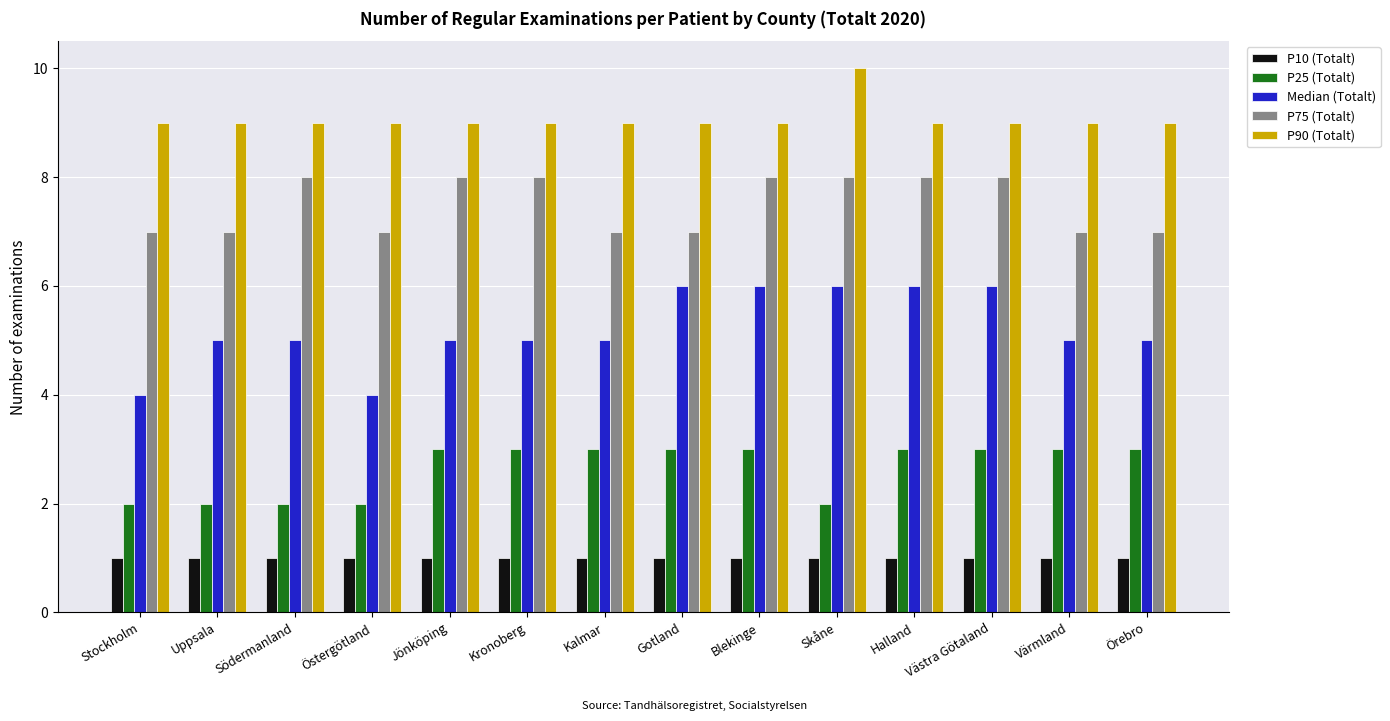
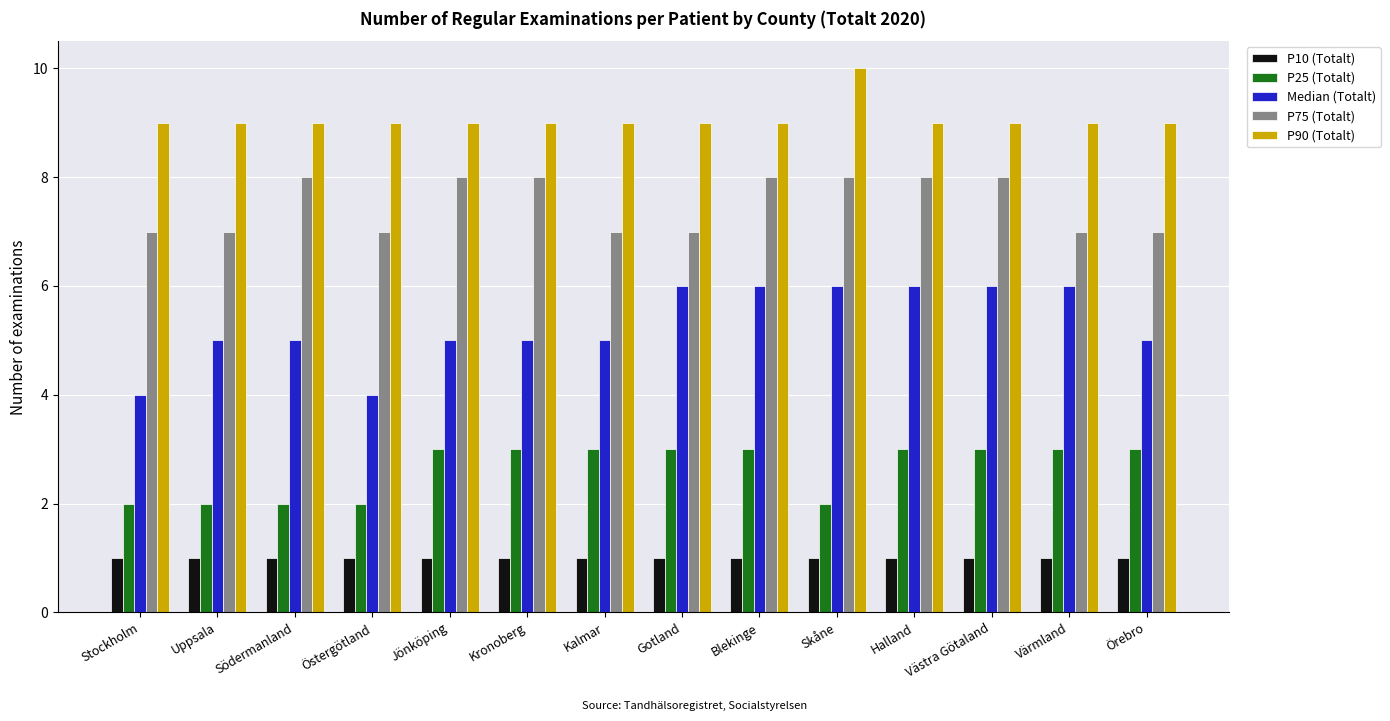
  {
    "P10 (Totalt)": {
      "Stockholm": 1,
      "Uppsala": 1,
      "Södermanland": 1,
      "Östergötland": 1,
      "Jönköping": 1,
      "Kronoberg": 1,
      "Kalmar": 1,
      "Gotland": 1,
      "Blekinge": 1,
      "Skåne": 1,
      "Halland": 1,
      "Västra Götaland": 1,
      "Värmland": 1,
      "Örebro": 1
    },
    "P25 (Totalt)": {
      "Stockholm": 2,
      "Uppsala": 2,
      "Södermanland": 2,
      "Östergötland": 2,
      "Jönköping": 3,
      "Kronoberg": 3,
      "Kalmar": 3,
      "Gotland": 3,
      "Blekinge": 3,
      "Skåne": 2,
      "Halland": 3,
      "Västra Götaland": 3,
      "Värmland": 3,
      "Örebro": 3
    },
    "Median (Totalt)": {
      "Stockholm": 4,
      "Uppsala": 5,
      "Södermanland": 5,
      "Östergötland": 4,
      "Jönköping": 5,
      "Kronoberg": 5,
      "Kalmar": 5,
      "Gotland": 6,
      "Blekinge": 6,
      "Skåne": 6,
      "Halland": 6,
      "Västra Götaland": 6,
-     "Värmland": 5,
+     "Värmland": 6,
      "Örebro": 5
    },
    "P75 (Totalt)": {
      "Stockholm": 7,
      "Uppsala": 7,
      "Södermanland": 8,
      "Östergötland": 7,
      "Jönköping": 8,
      "Kronoberg": 8,
      "Kalmar": 7,
      "Gotland": 7,
      "Blekinge": 8,
      "Skåne": 8,
      "Halland": 8,
      "Västra Götaland": 8,
      "Värmland": 7,
      "Örebro": 7
    },
    "P90 (Totalt)": {
      "Stockholm": 9,
      "Uppsala": 9,
      "Södermanland": 9,
      "Östergötland": 9,
      "Jönköping": 9,
      "Kronoberg": 9,
      "Kalmar": 9,
      "Gotland": 9,
      "Blekinge": 9,
      "Skåne": 10,
      "Halland": 9,
      "Västra Götaland": 9,
      "Värmland": 9,
      "Örebro": 9
    }
  }
